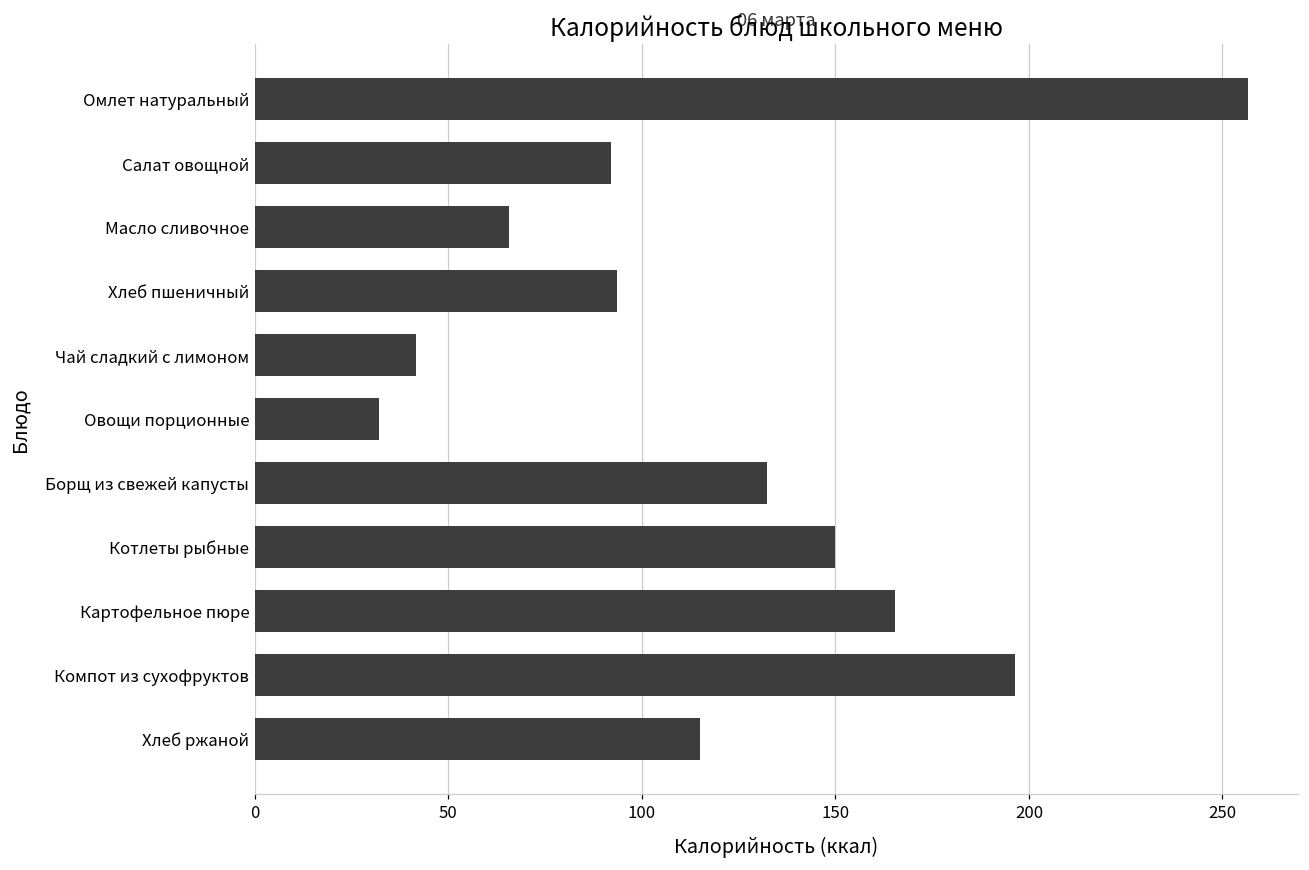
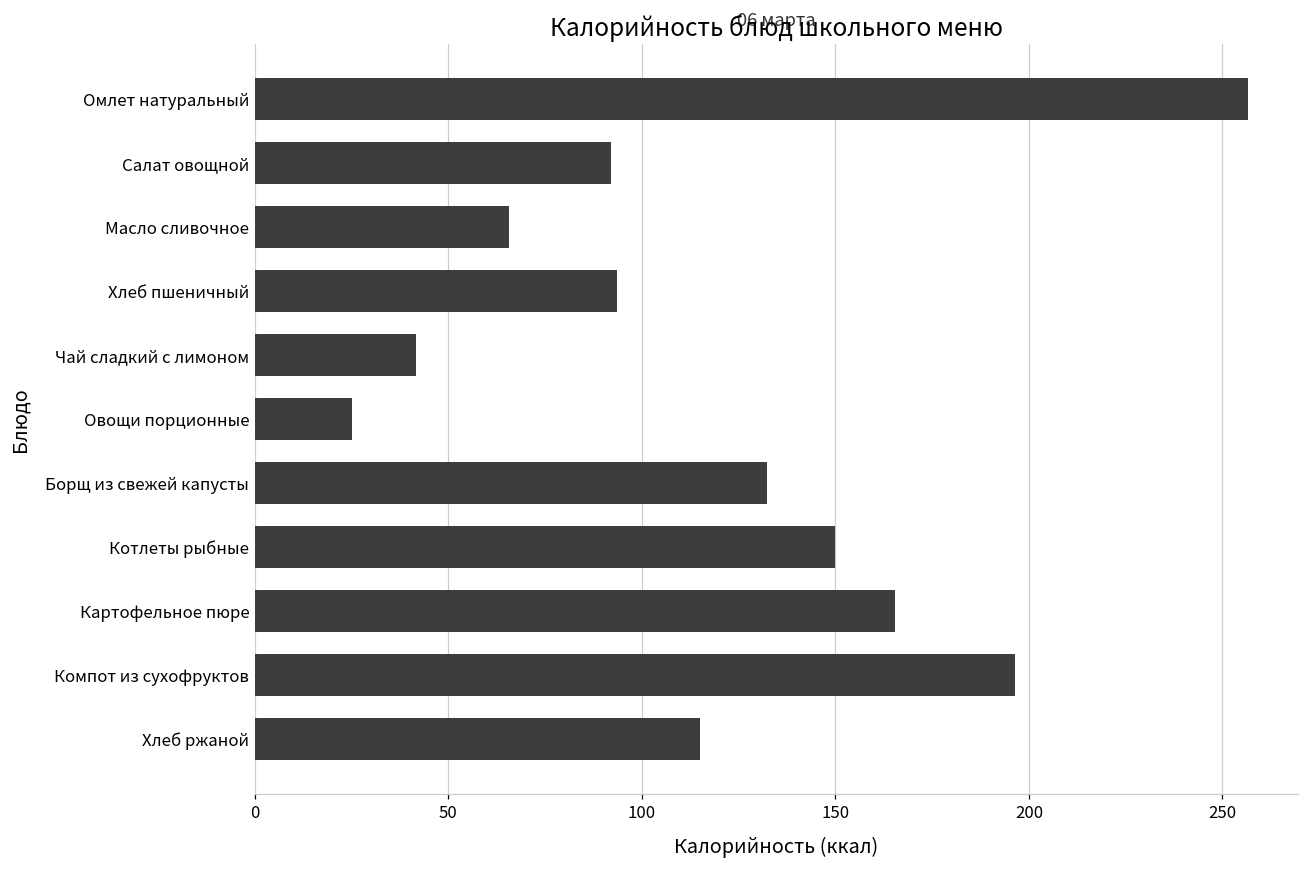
  {
    "Омлет натуральный": 257,
    "Салат овощной": 92,
    "Масло сливочное": 66,
    "Хлеб пшеничный": 94,
    "Чай сладкий с лимоном": 42,
-   "Овощи порционные": 32,
+   "Овощи порционные": 25,
    "Борщ из свежей капусты": 132,
    "Котлеты рыбные": 150,
    "Картофельное пюре": 165,
    "Компот из сухофруктов": 196,
    "Хлеб ржаной": 115
  }
